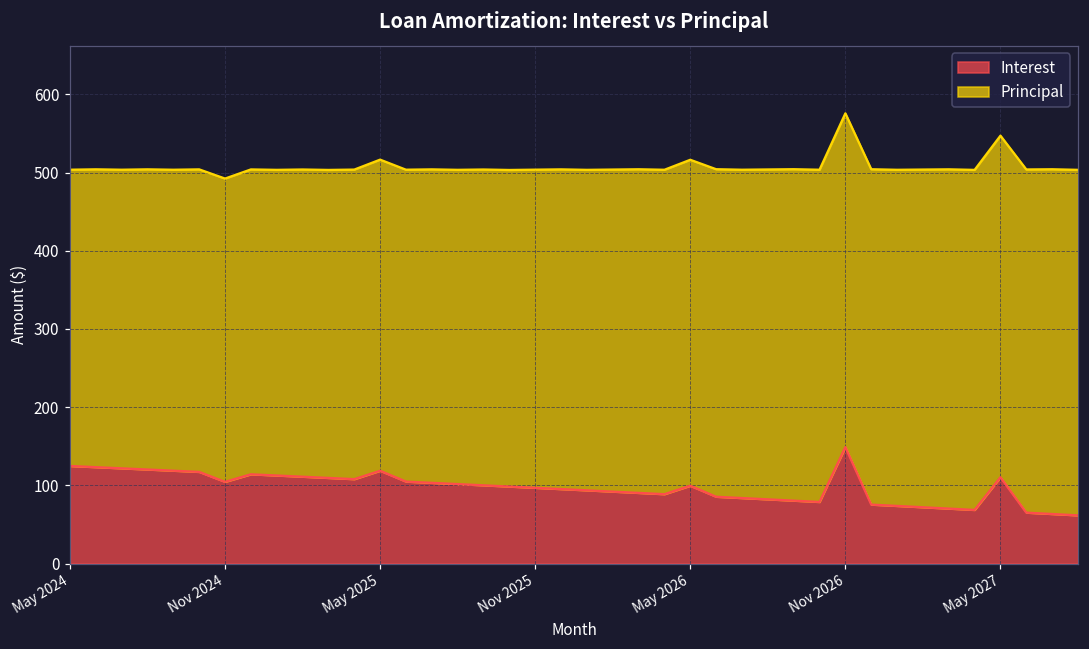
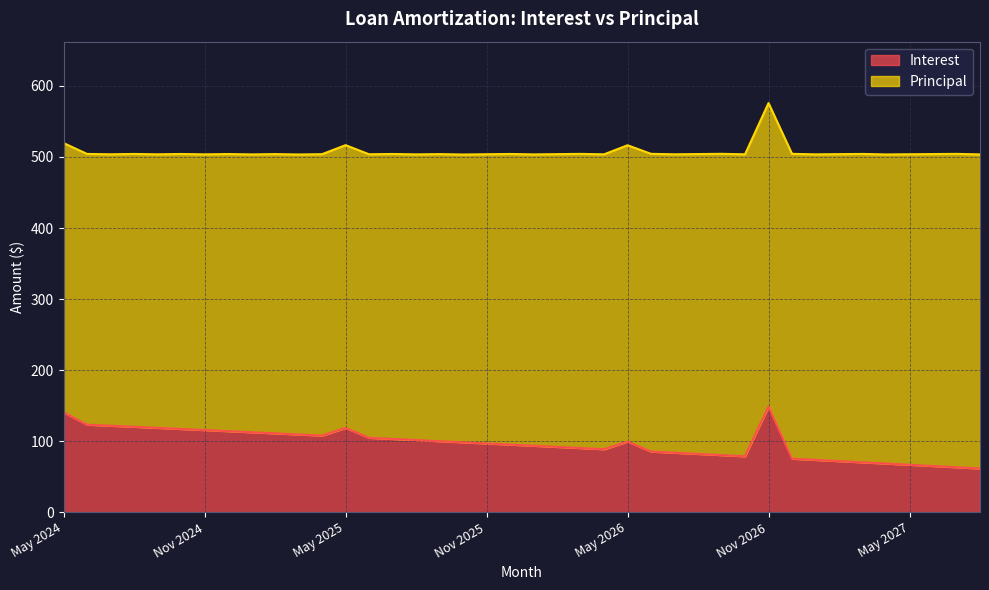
  {
    "Interest": {
-     "May 2024": 120,
-     "Nov 2024": 100,
+     "May 2024": 140,
+     "Nov 2024": 120,
      "May 2025": 120,
      "Nov 2025": 100,
      "May 2026": 100,
      "Nov 2026": 150,
-     "May 2027": 110
+     "May 2027": 70
    },
    "Principal": {
      "May 2024": 380,
      "Nov 2024": 390,
      "May 2025": 400,
      "Nov 2025": 410,
      "May 2026": 420,
      "Nov 2026": 430,
      "May 2027": 440
    }
  }
